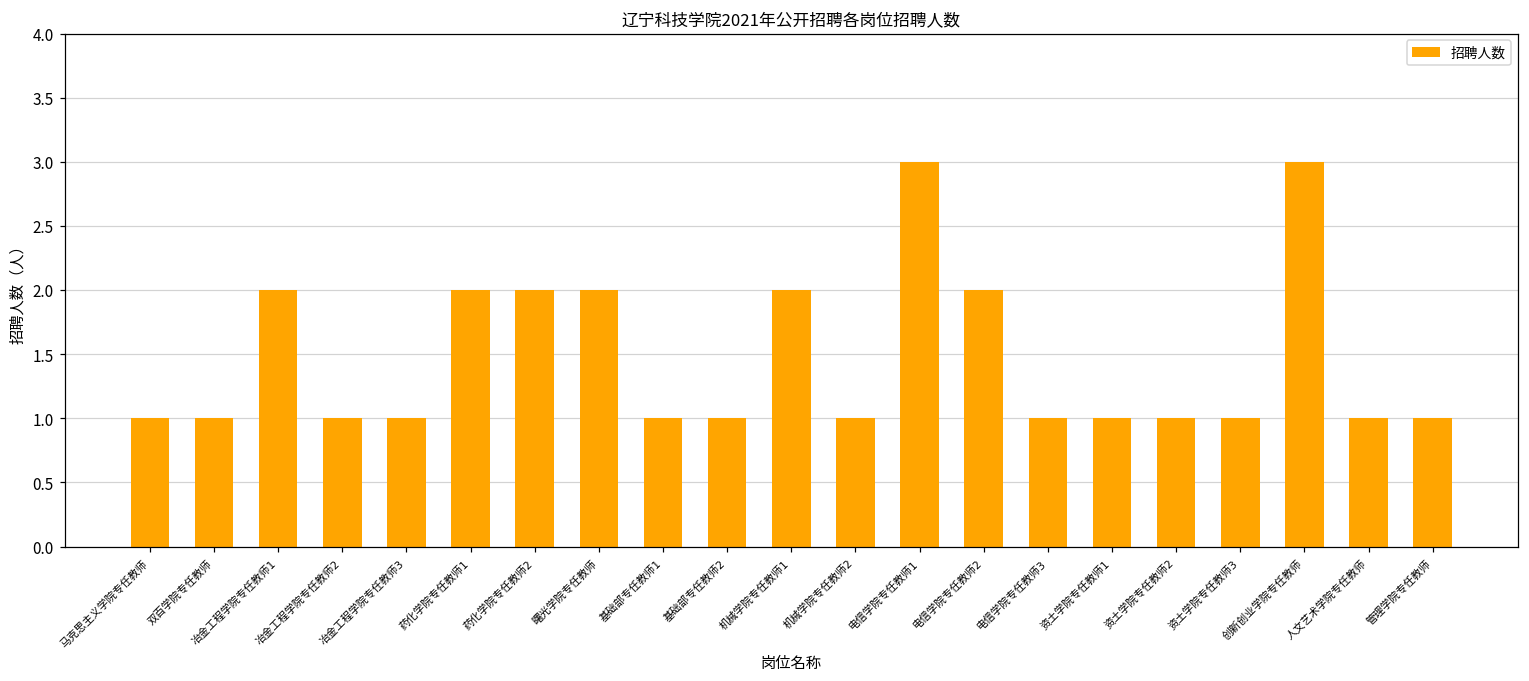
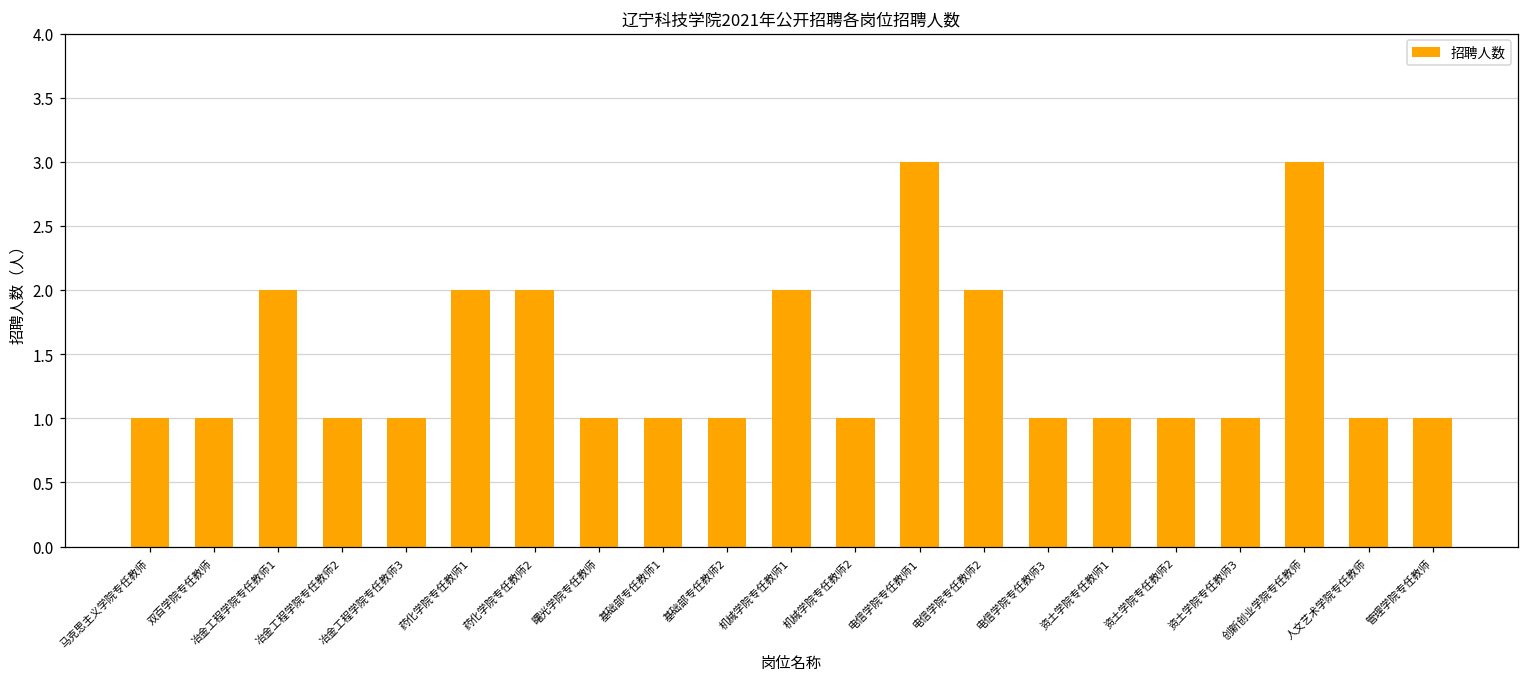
  {
    "马克思主义学院专任教师": 1,
    "双百学院专任教师": 1,
    "冶金工程学院专任教师1": 2,
    "冶金工程学院专任教师2": 1,
    "冶金工程学院专任教师3": 1,
    "药化学院专任教师1": 2,
    "药化学院专任教师2": 2,
-   "曙光学院专任教师": 2,
+   "曙光学院专任教师": 1,
    "基础部专任教师1": 1,
    "基础部专任教师2": 1,
    "机械学院专任教师1": 2,
    "机械学院专任教师2": 1,
    "电信学院专任教师1": 3,
    "电信学院专任教师2": 2,
    "电信学院专任教师3": 1,
    "资土学院专任教师1": 1,
    "资土学院专任教师2": 1,
    "资土学院专任教师3": 1,
    "创新创业学院专任教师": 3,
    "人文艺术学院专任教师": 1,
    "管理学院专任教师": 1
  }
